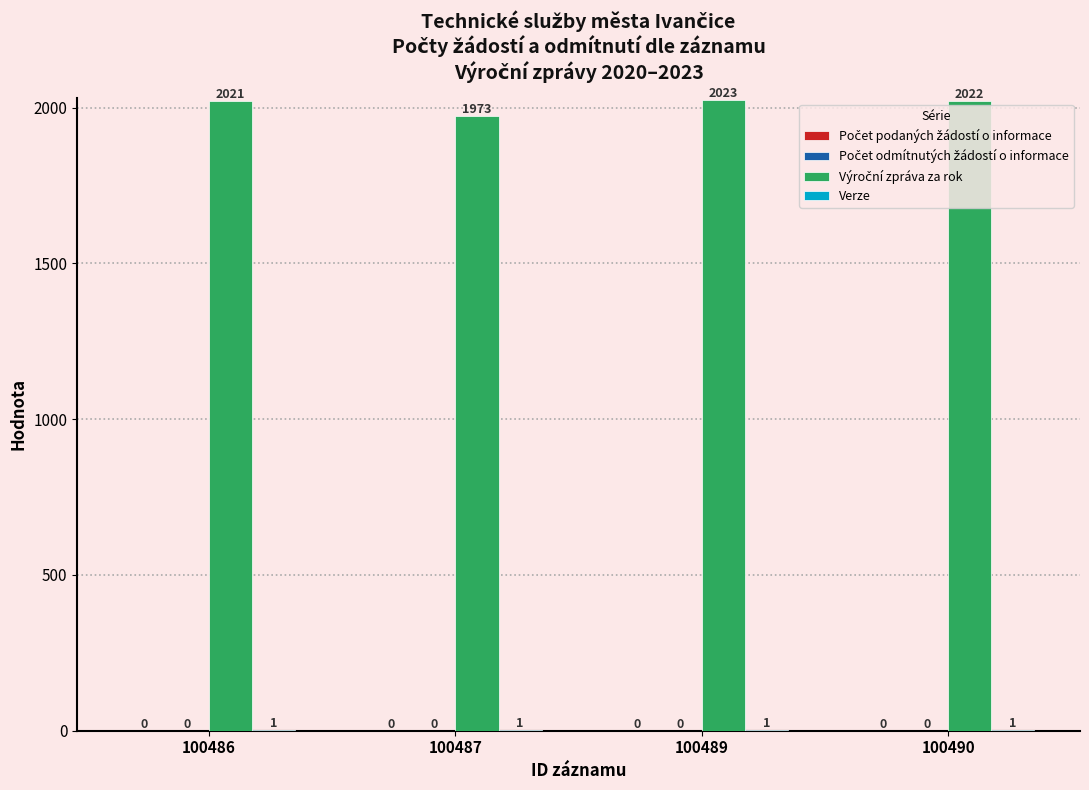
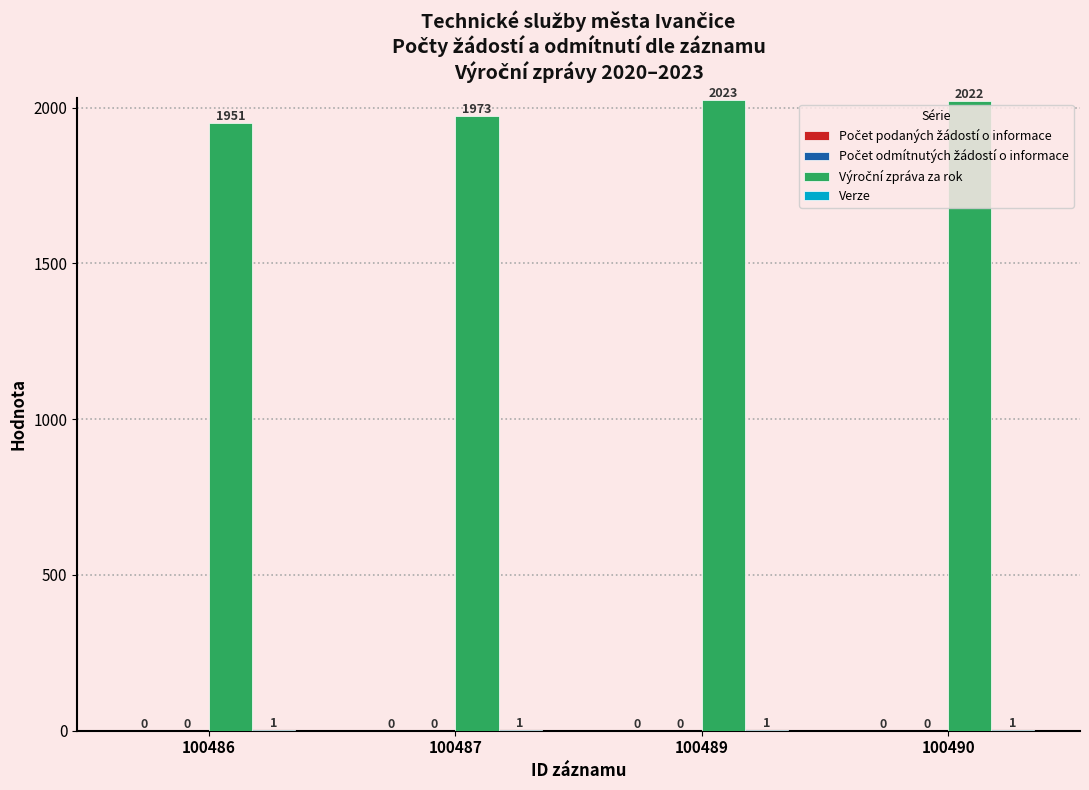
  {
    "Počet podaných žádostí o informace": {
      "100486": 0,
      "100487": 0,
      "100489": 0,
      "100490": 0
    },
    "Počet odmítnutých žádostí o informace": {
      "100486": 0,
      "100487": 0,
      "100489": 0,
      "100490": 0
    },
    "Výroční zpráva za rok": {
-     "100486": 2021,
+     "100486": 1951,
      "100487": 1973,
      "100489": 2023,
      "100490": 2022
    },
    "Verze": {
      "100486": 1,
      "100487": 1,
      "100489": 1,
      "100490": 1
    }
  }
